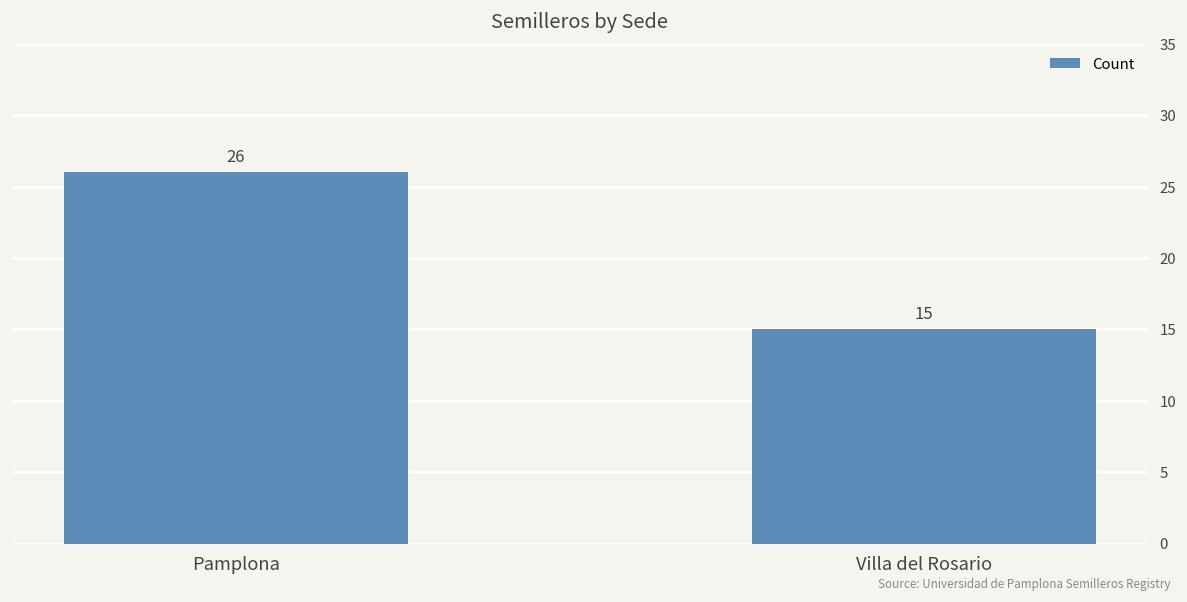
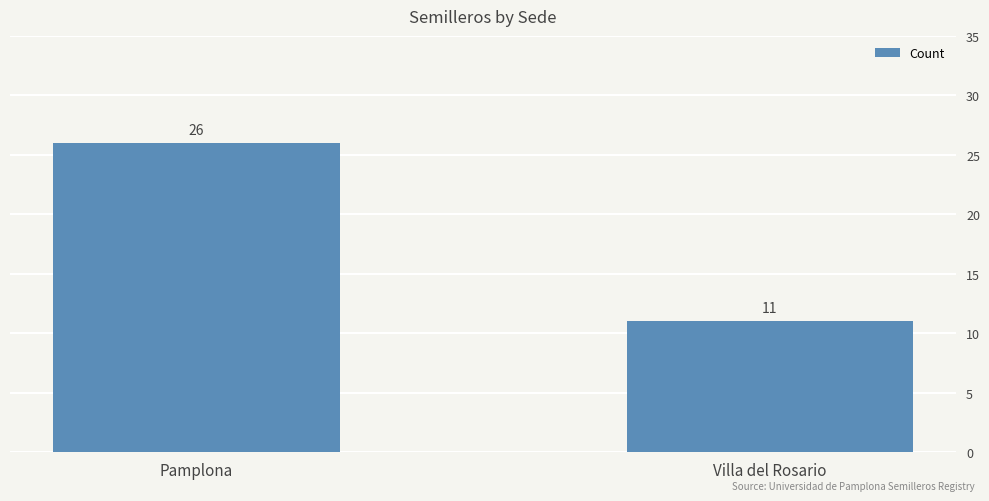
  {
    "Pamplona": 26,
-   "Villa del Rosario": 15
+   "Villa del Rosario": 11
  }
